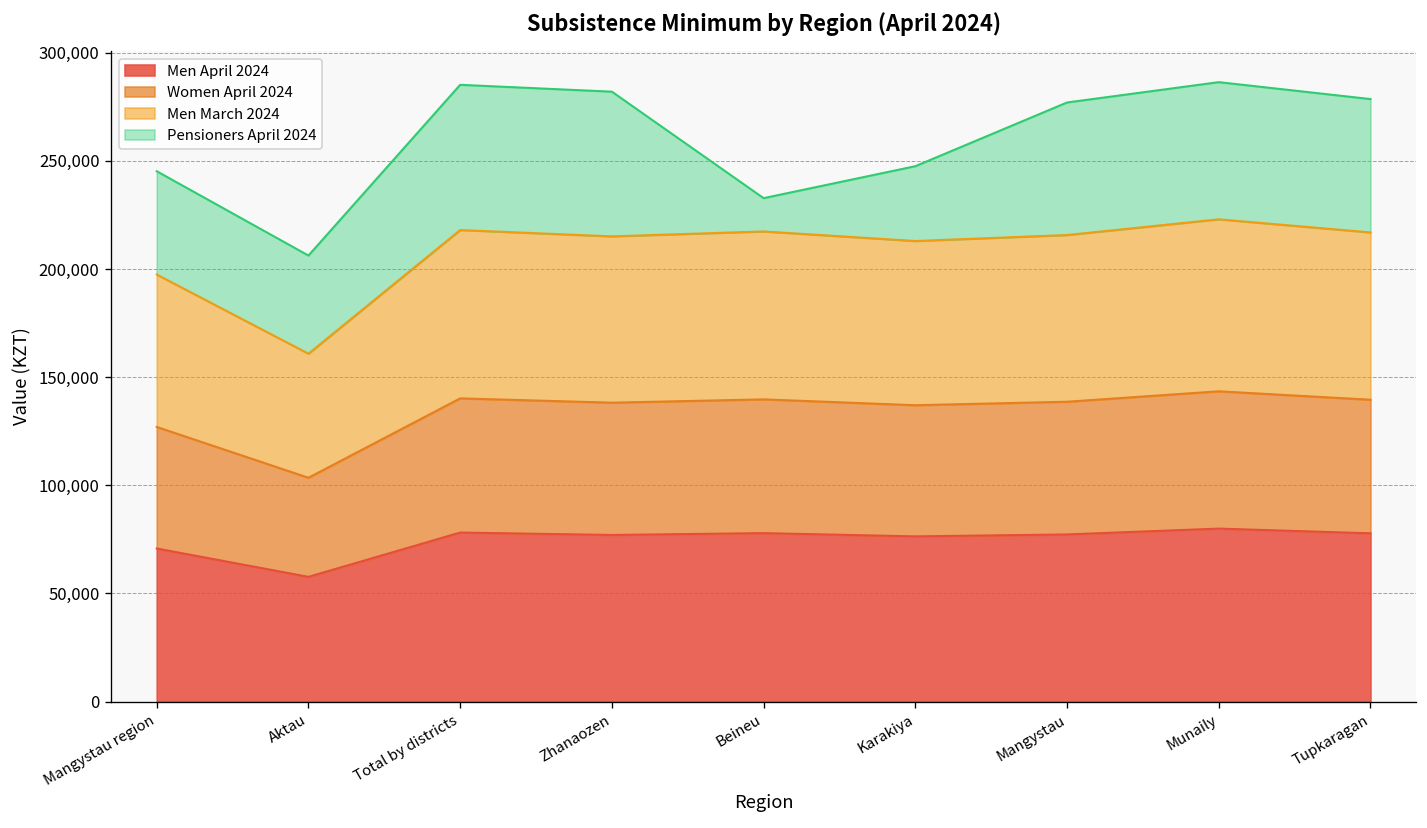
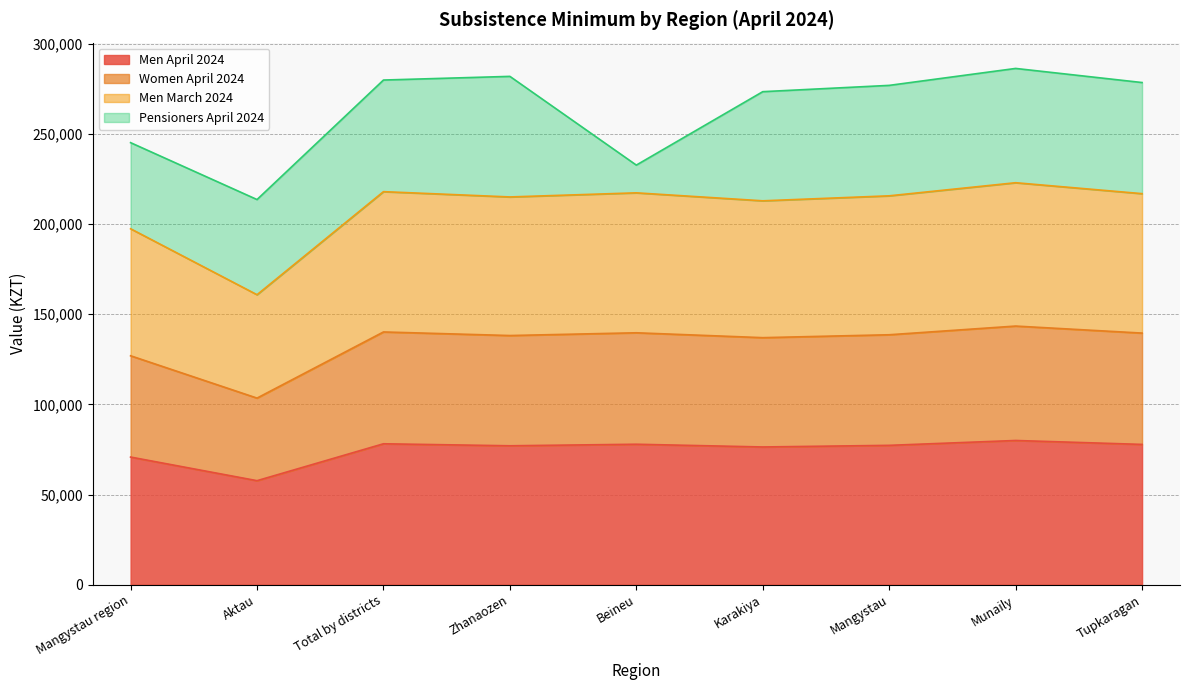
  {
    "Pensioners April 2024": {
      "Mangystau region": "48,000",
-     "Aktau": "45,000",
-     "Total by districts": "67,000",
+     "Aktau": "53,000",
+     "Total by districts": "62,000",
      "Zhanaozen": "67,000",
      "Beineu": "15,000",
-     "Karakiya": "35,000",
+     "Karakiya": "61,000",
      "Mangystau": "61,000",
      "Munaily": "63,000",
      "Tupkaragan": "62,000"
    }
  }
